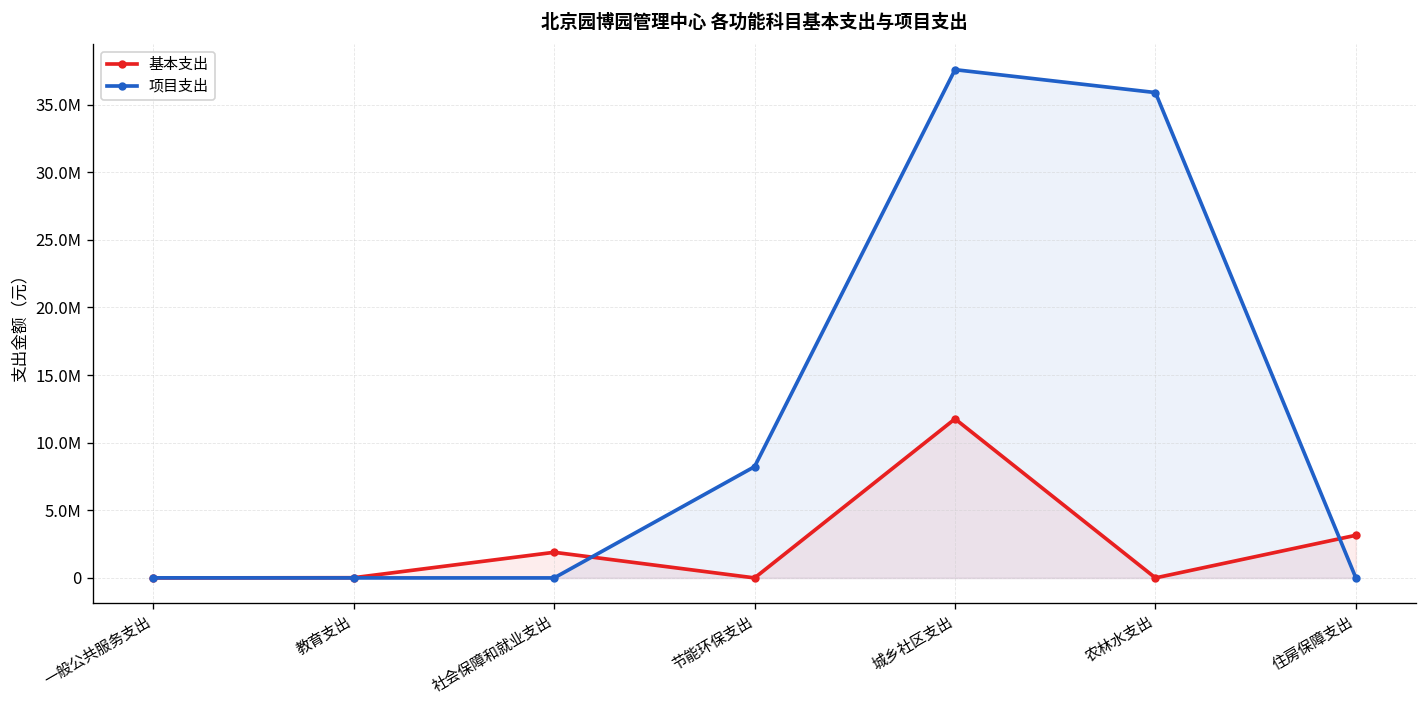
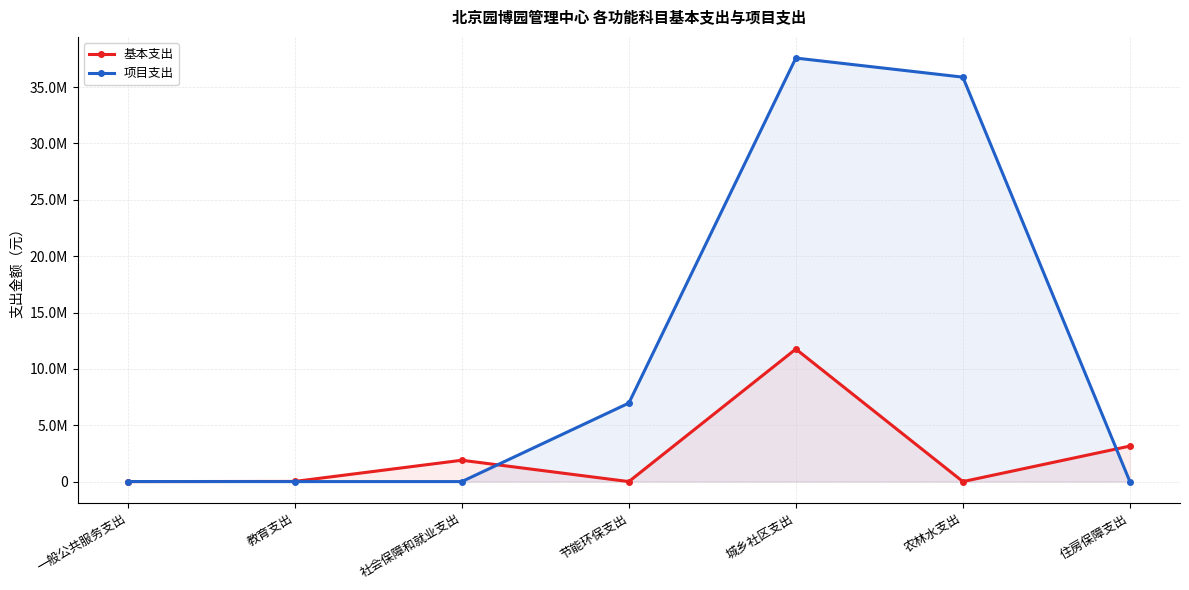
  {
    "基本支出": {
      "社会保障和就业支出": 1900000,
      "节能环保支出": 0,
      "城乡社区支出": 11800000,
      "农林水支出": 0,
      "住房保障支出": 3200000
    },
    "项目支出": {
      "社会保障和就业支出": 0,
-     "节能环保支出": 8200000,
+     "节能环保支出": 7000000,
      "城乡社区支出": 37600000,
      "农林水支出": 35900000,
      "住房保障支出": 0
    }
  }
